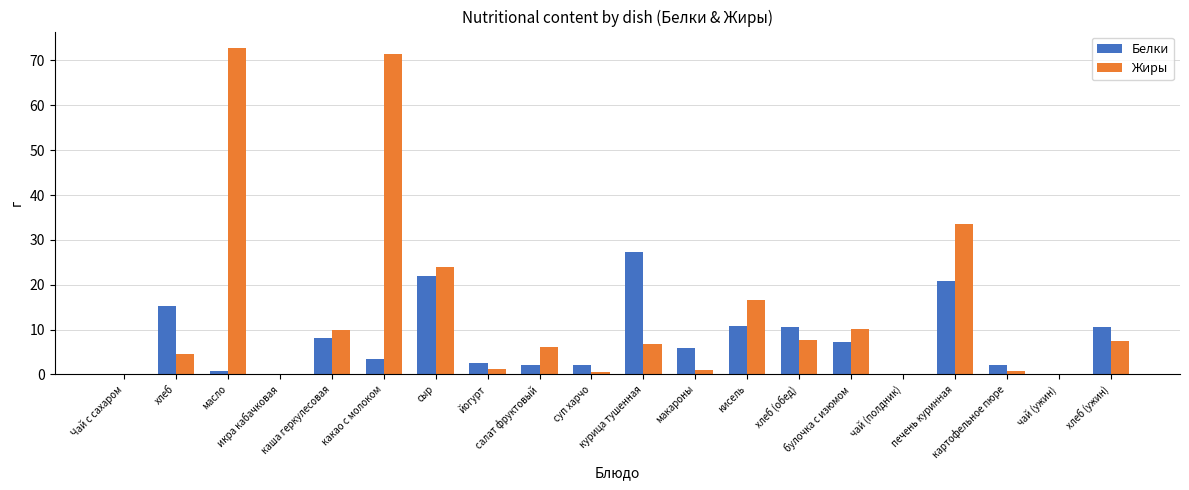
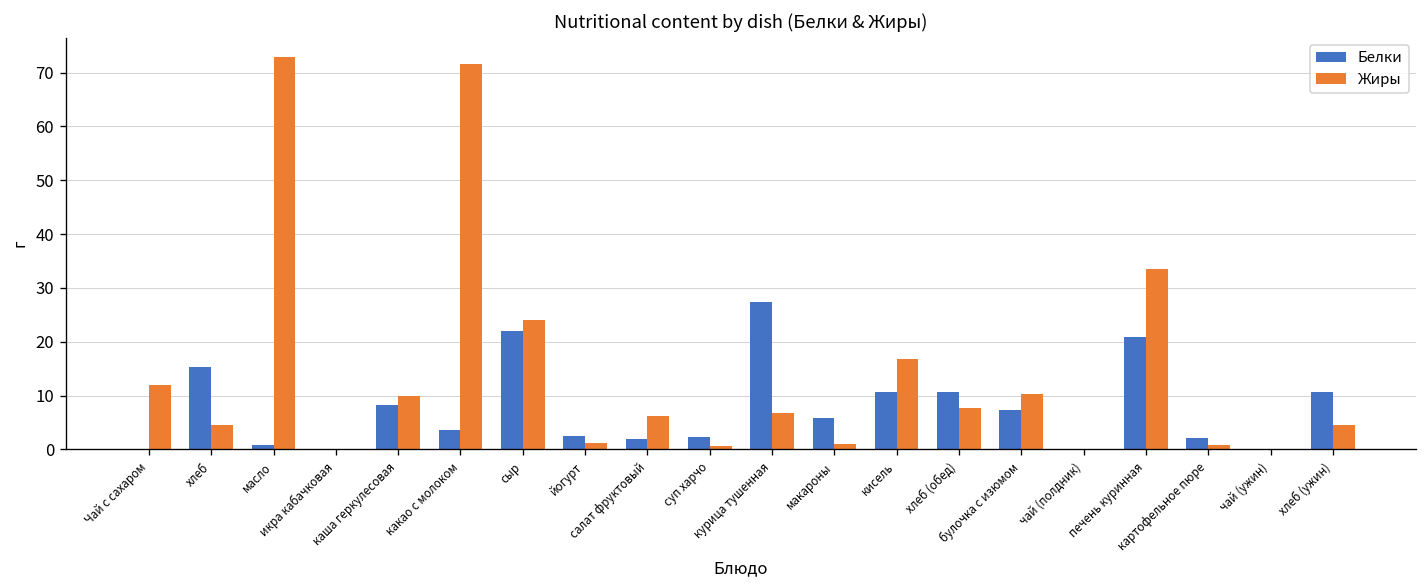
  {
    "Белки": {
      "хлеб": 15,
      "масло": 1,
      "каша геркулесовая": 8,
      "какао с молоком": 4,
      "сыр": 22,
      "йогурт": 3,
      "салат фруктовый": 2,
      "суп харчо": 2,
      "курица тушенная": 27,
      "макароны": 6,
      "кисель": 11,
      "хлеб (обед)": 11,
      "булочка с изюмом": 7,
      "печень куринная": 21,
      "картофельное пюре": 2,
      "хлеб (ужин)": 11
    },
    "Жиры": {
-     "Чай с сахаром": 0,
+     "Чай с сахаром": 12,
      "хлеб": 5,
      "масло": 73,
      "икра кабачковая": 0,
      "каша геркулесовая": 10,
      "какао с молоком": 72,
      "сыр": 24,
      "йогурт": 1,
      "салат фруктовый": 6,
      "суп харчо": 1,
      "курица тушенная": 7,
      "макароны": 1,
      "кисель": 17,
      "хлеб (обед)": 8,
      "булочка с изюмом": 10,
      "чай (полдник)": 0,
      "печень куринная": 34,
      "картофельное пюре": 1,
      "чай (ужин)": 0,
-     "хлеб (ужин)": 8
+     "хлеб (ужин)": 5
    }
  }
